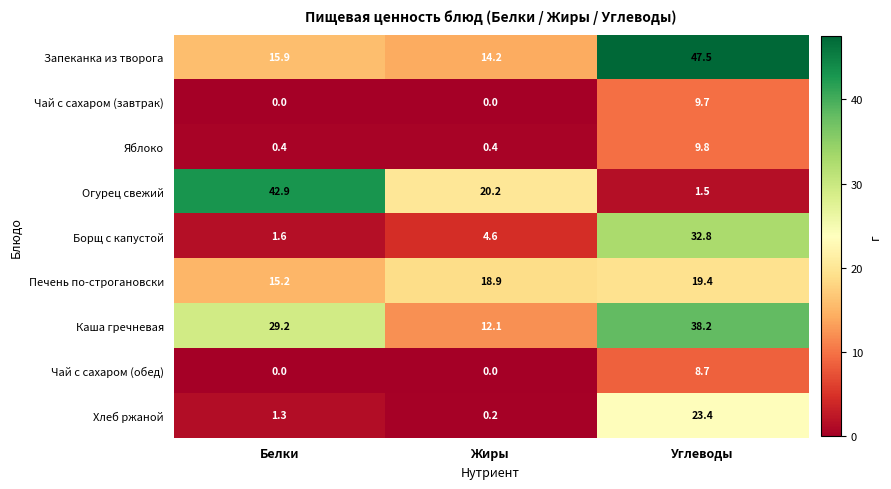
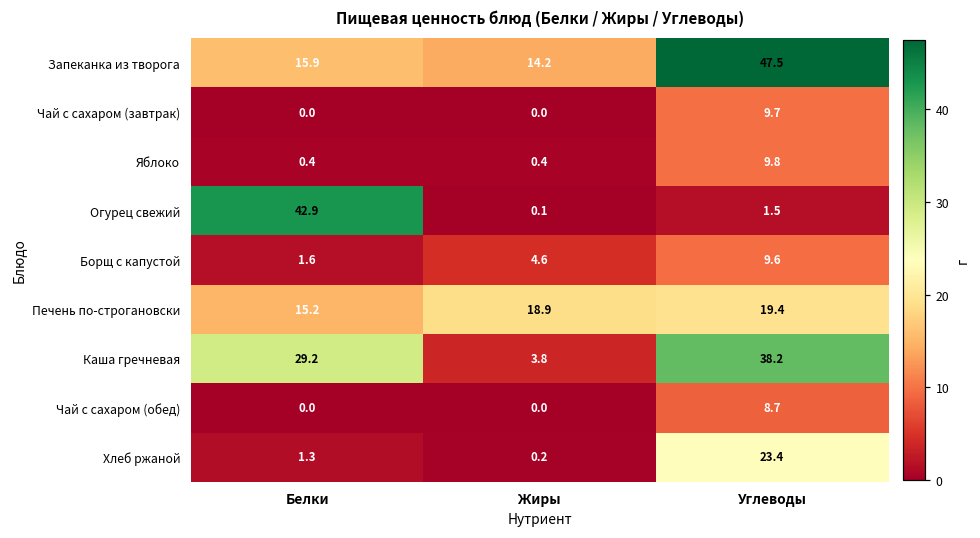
  {
    "Запеканка из творога": {
      "Белки": 15.9,
      "Жиры": 14.2,
      "Углеводы": 47.5
    },
    "Чай с сахаром (завтрак)": {
      "Белки": 0.0,
      "Жиры": 0.0,
      "Углеводы": 9.7
    },
    "Яблоко": {
      "Белки": 0.4,
      "Жиры": 0.4,
      "Углеводы": 9.8
    },
    "Огурец свежий": {
      "Белки": 42.9,
-     "Жиры": 20.2,
+     "Жиры": 0.1,
      "Углеводы": 1.5
    },
    "Борщ с капустой": {
      "Белки": 1.6,
      "Жиры": 4.6,
-     "Углеводы": 32.8
+     "Углеводы": 9.6
    },
    "Печень по-строгановски": {
      "Белки": 15.2,
      "Жиры": 18.9,
      "Углеводы": 19.4
    },
    "Каша гречневая": {
      "Белки": 29.2,
-     "Жиры": 12.1,
+     "Жиры": 3.8,
      "Углеводы": 38.2
    },
    "Чай с сахаром (обед)": {
      "Белки": 0.0,
      "Жиры": 0.0,
      "Углеводы": 8.7
    },
    "Хлеб ржаной": {
      "Белки": 1.3,
      "Жиры": 0.2,
      "Углеводы": 23.4
    }
  }
